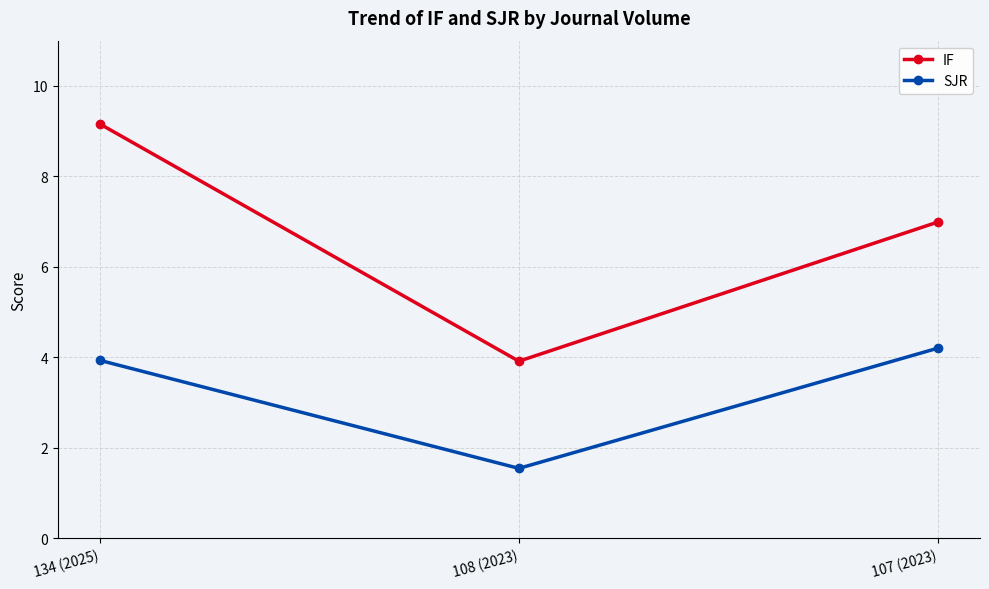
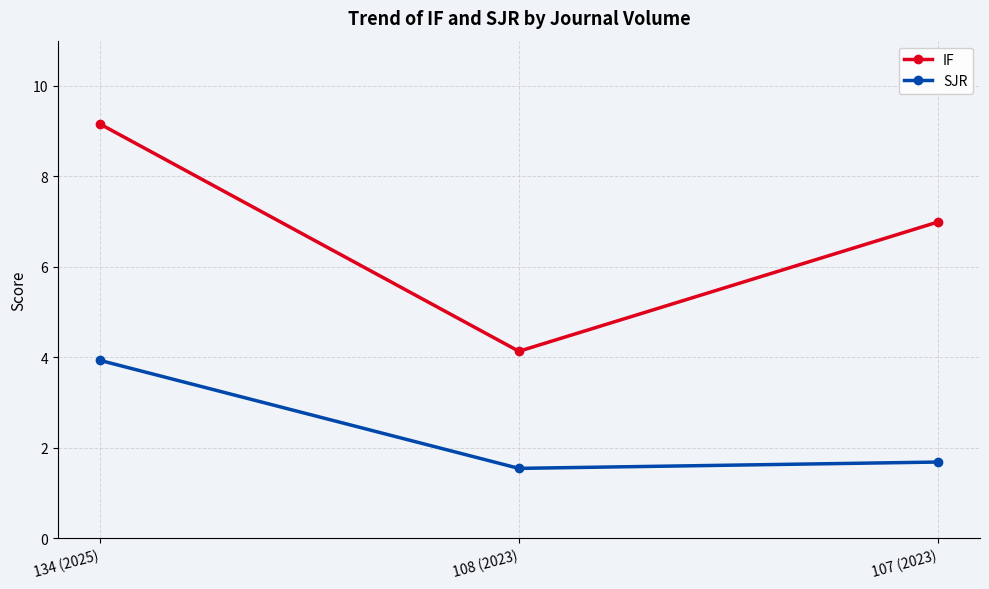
  {
    "IF": {
      "134 (2025)": 9.2,
-     "108 (2023)": 3.9,
+     "108 (2023)": 4.1,
      "107 (2023)": 7.0
    },
    "SJR": {
      "134 (2025)": 3.9,
      "108 (2023)": 1.5,
-     "107 (2023)": 4.2
+     "107 (2023)": 1.7
    }
  }
